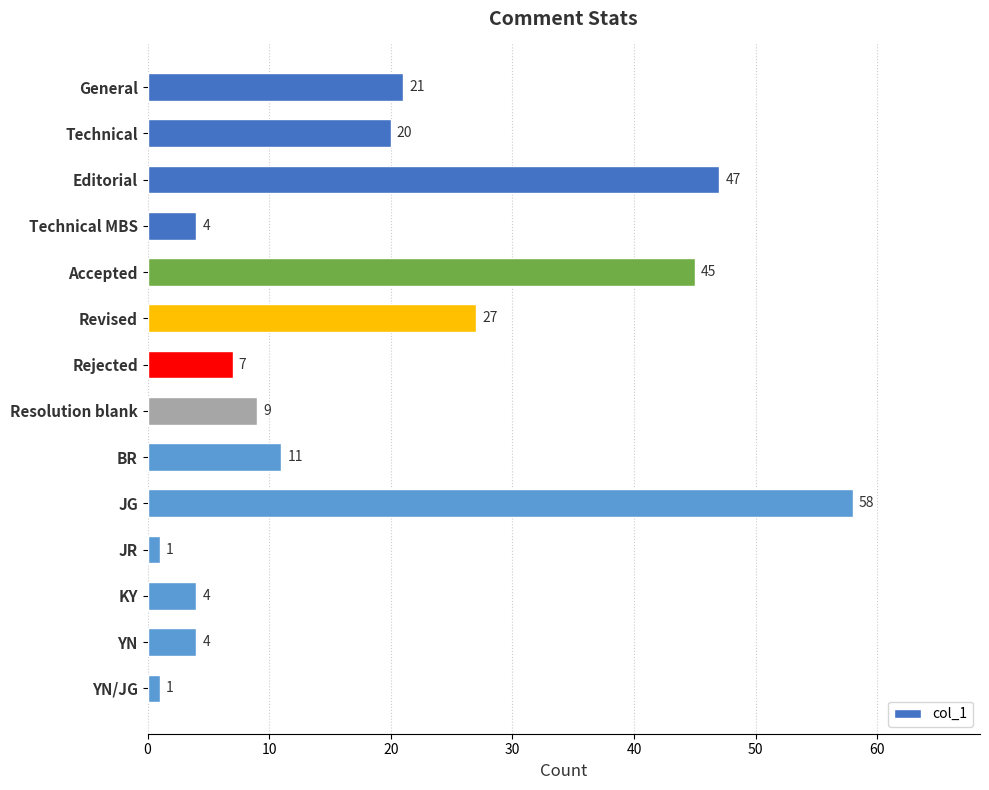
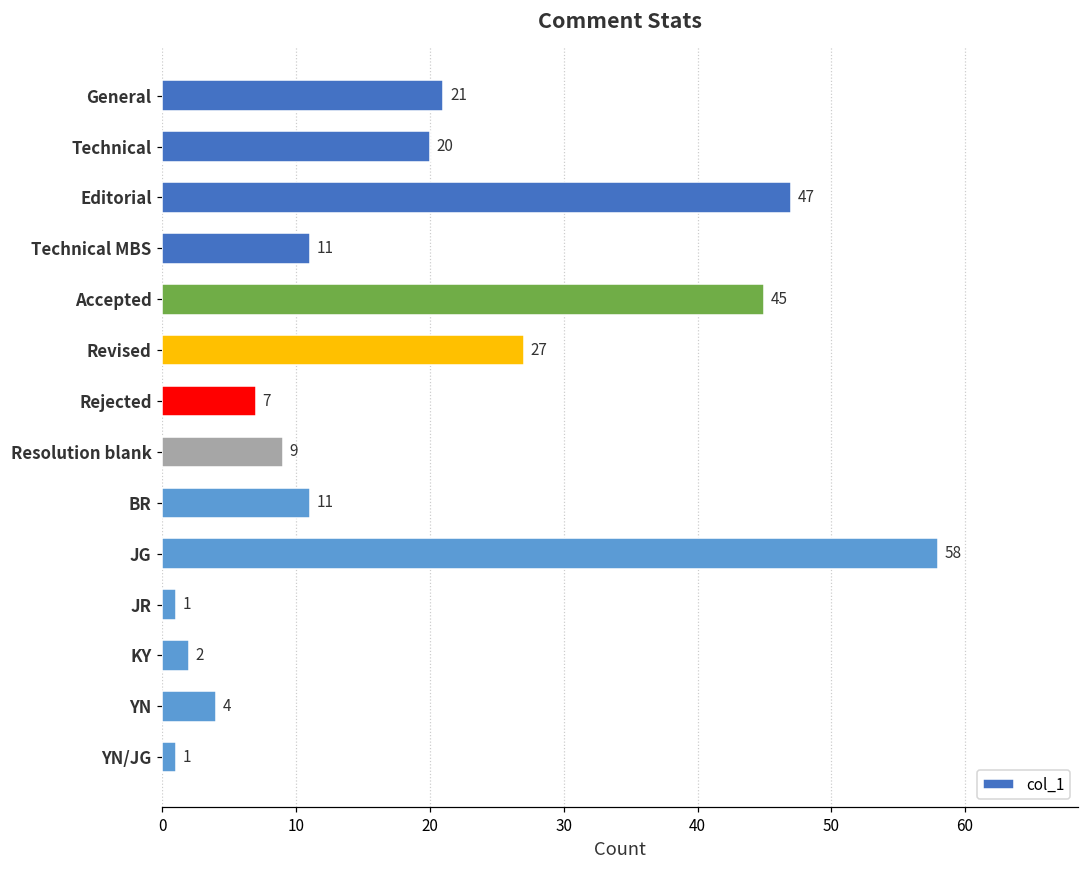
  {
    "General": 21,
    "Technical": 20,
    "Editorial": 47,
-   "Technical MBS": 4,
+   "Technical MBS": 11,
    "Accepted": 45,
    "Revised": 27,
    "Rejected": 7,
    "Resolution blank": 9,
    "BR": 11,
    "JG": 58,
    "JR": 1,
-   "KY": 4,
+   "KY": 2,
    "YN": 4,
    "YN/JG": 1
  }
